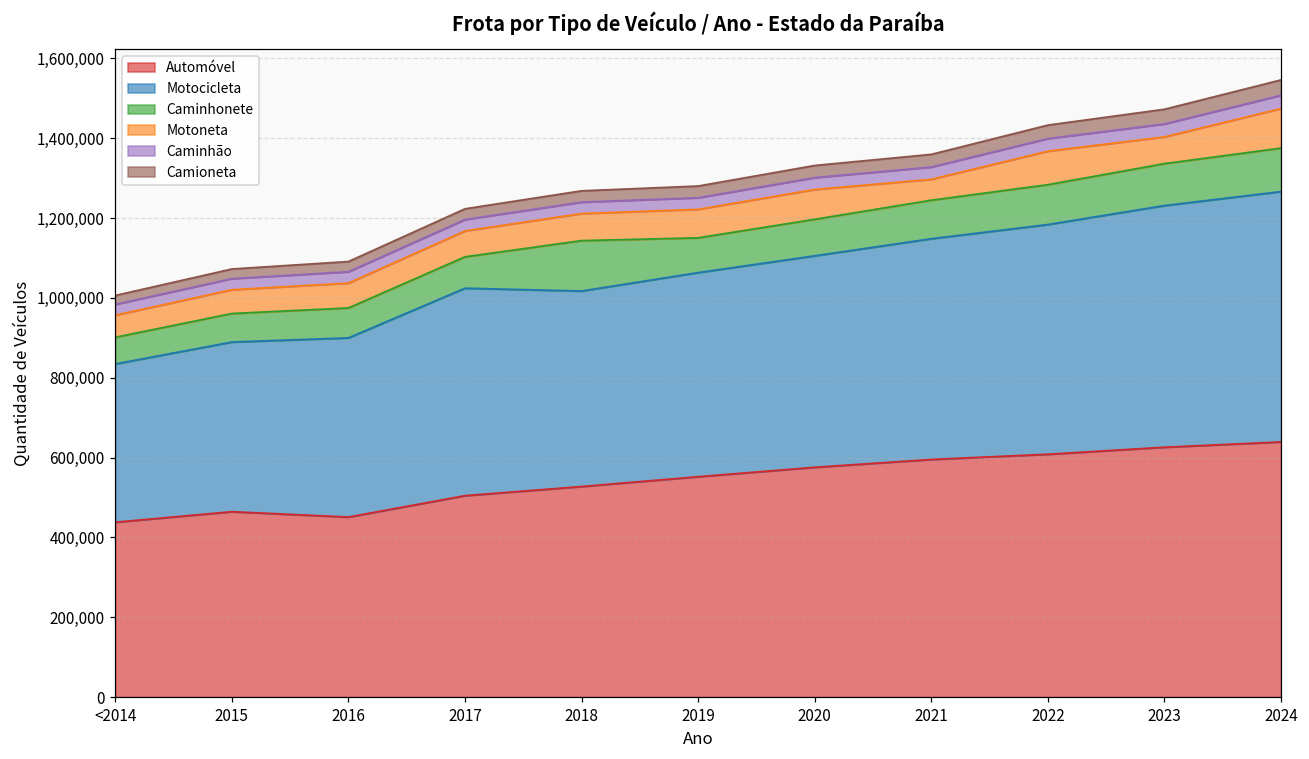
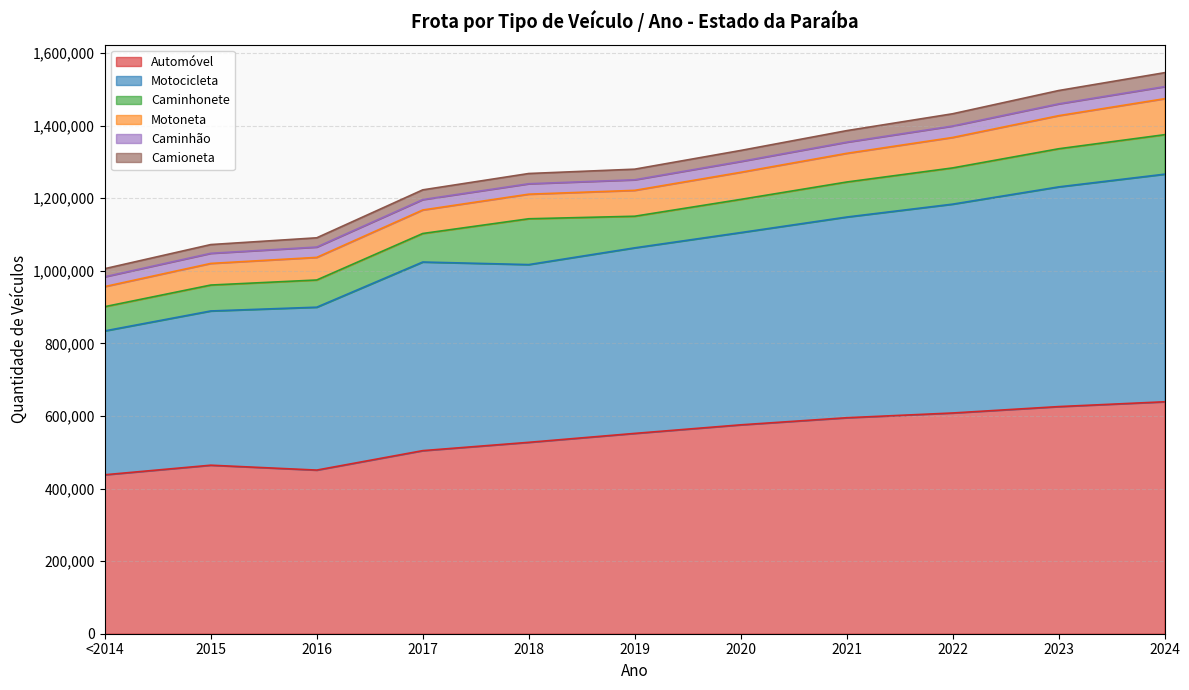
  {
    "Automóvel": {
      "<2014": "440,000",
      "2015": "460,000",
      "2016": "450,000",
      "2017": "500,000",
      "2018": "530,000",
      "2019": "550,000",
      "2020": "580,000",
      "2021": "600,000",
      "2022": "610,000",
      "2023": "630,000",
      "2024": "640,000"
    },
    "Motocicleta": {
      "<2014": "400,000",
      "2015": "430,000",
      "2016": "450,000",
      "2017": "520,000",
      "2018": "490,000",
      "2019": "510,000",
      "2020": "530,000",
      "2021": "550,000",
      "2022": "580,000",
      "2023": "610,000",
      "2024": "630,000"
    },
    "Caminhonete": {
      "<2014": "70,000",
      "2015": "70,000",
      "2016": "70,000",
      "2017": "80,000",
      "2018": "130,000",
      "2019": "90,000",
      "2020": "90,000",
      "2021": "100,000",
      "2022": "100,000",
      "2023": "110,000",
      "2024": "110,000"
    },
    "Motoneta": {
      "<2014": "60,000",
      "2015": "60,000",
      "2016": "60,000",
      "2017": "60,000",
      "2018": "70,000",
      "2019": "70,000",
      "2020": "70,000",
-     "2021": "50,000",
+     "2021": "80,000",
      "2022": "80,000",
-     "2023": "70,000",
+     "2023": "90,000",
      "2024": "100,000"
    },
    "Caminhão": {
      "<2014": "30,000",
      "2015": "30,000",
      "2016": "30,000",
      "2017": "30,000",
      "2018": "30,000",
      "2019": "30,000",
      "2020": "30,000",
      "2021": "30,000",
      "2022": "30,000",
      "2023": "30,000",
      "2024": "30,000"
    },
    "Camioneta": {
      "<2014": "20,000",
      "2015": "20,000",
      "2016": "30,000",
      "2017": "30,000",
      "2018": "30,000",
      "2019": "30,000",
      "2020": "30,000",
      "2021": "30,000",
      "2022": "30,000",
      "2023": "40,000",
      "2024": "40,000"
    }
  }
